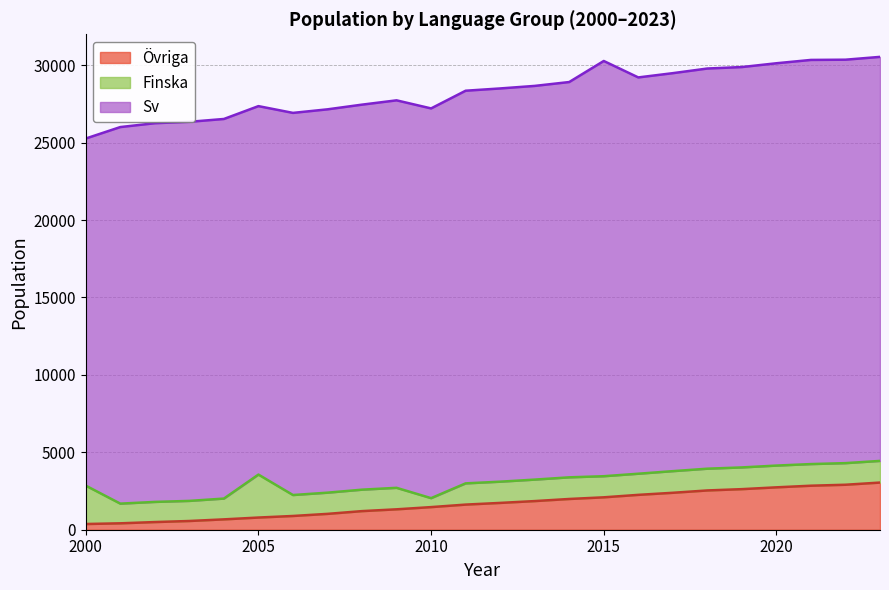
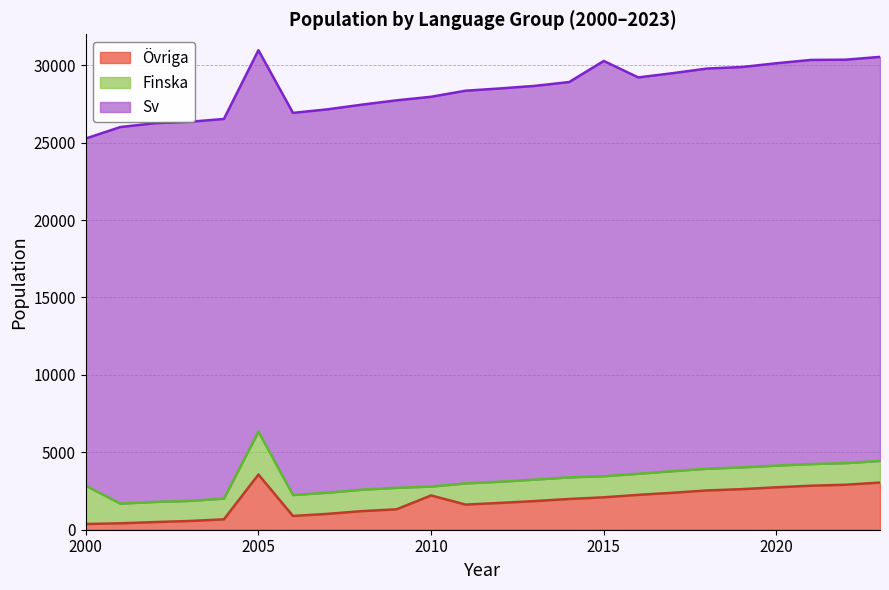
  {
    "Övriga": {
      "2000": 400,
-     "2005": 800,
-     "2010": 1500,
+     "2005": 3600,
+     "2010": 2200,
      "2015": 2100,
      "2020": 2700
    },
    "Finska": {
      "2000": 2500,
      "2005": 2800,
      "2010": 600,
      "2015": 1400,
      "2020": 1400
    },
    "Sv": {
      "2000": 22400,
-     "2005": 23800,
+     "2005": 24600,
      "2010": 25200,
      "2015": 26800,
      "2020": 26000
    }
  }
